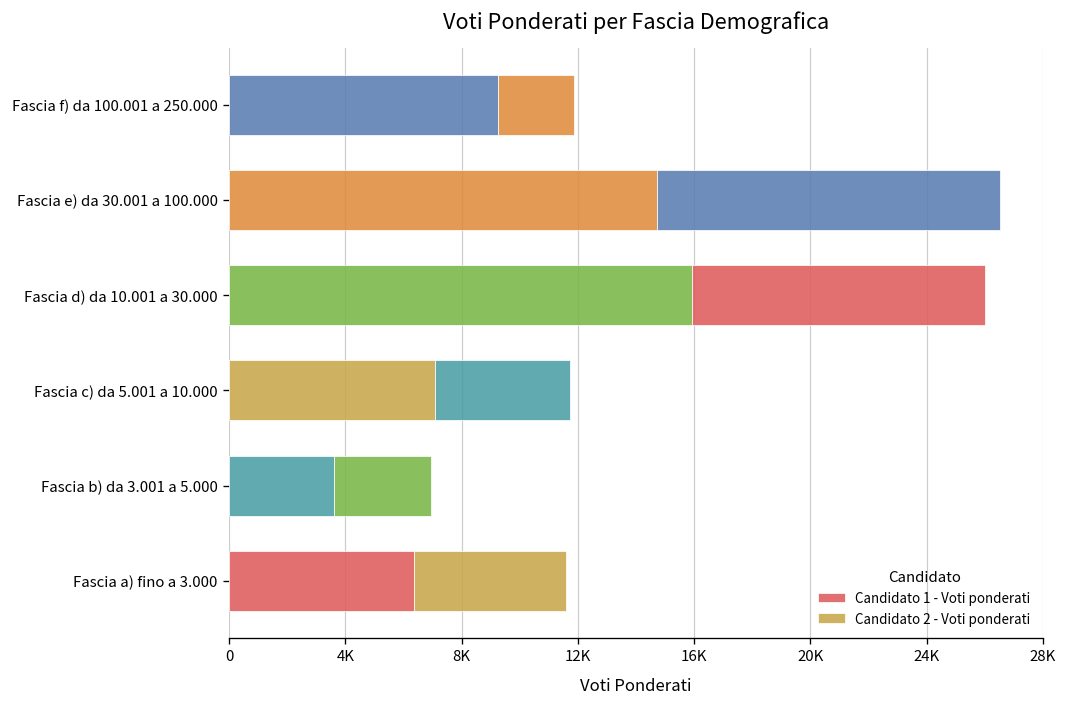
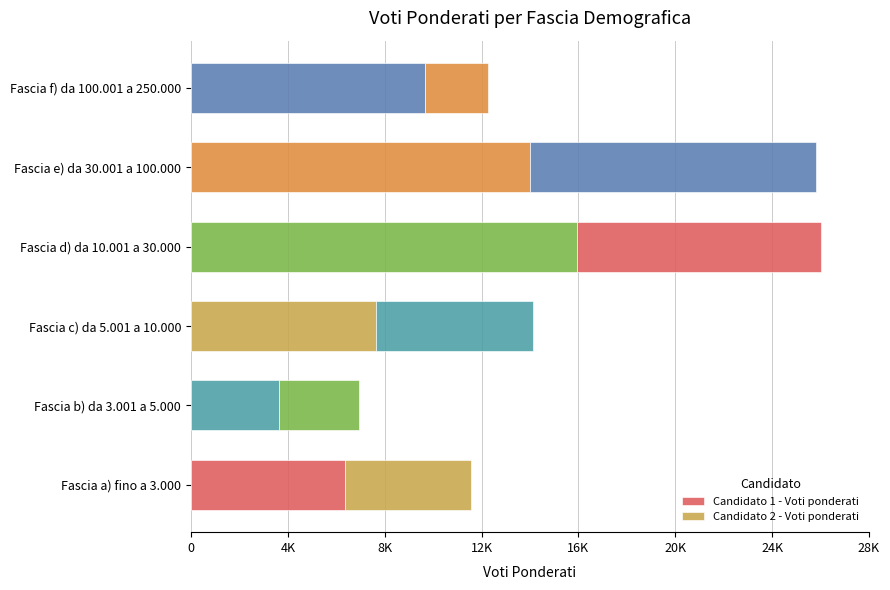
  {
    "Candidato 1 - Voti ponderati": {
-     "Fascia f) da 100.001 a 250.000": 9200,
-     "Fascia e) da 30.001 a 100.000": 14700,
+     "Fascia f) da 100.001 a 250.000": 9600,
+     "Fascia e) da 30.001 a 100.000": 14000,
      "Fascia d) da 10.001 a 30.000": 15900,
-     "Fascia c) da 5.001 a 10.000": 7100,
+     "Fascia c) da 5.001 a 10.000": 7600,
      "Fascia b) da 3.001 a 5.000": 3600,
      "Fascia a) fino a 3.000": 6300
    },
    "Candidato 2 - Voti ponderati": {
      "Fascia f) da 100.001 a 250.000": 2600,
      "Fascia e) da 30.001 a 100.000": 11800,
      "Fascia d) da 10.001 a 30.000": 10100,
-     "Fascia c) da 5.001 a 10.000": 4600,
+     "Fascia c) da 5.001 a 10.000": 6500,
      "Fascia b) da 3.001 a 5.000": 3300,
      "Fascia a) fino a 3.000": 5200
    }
  }
